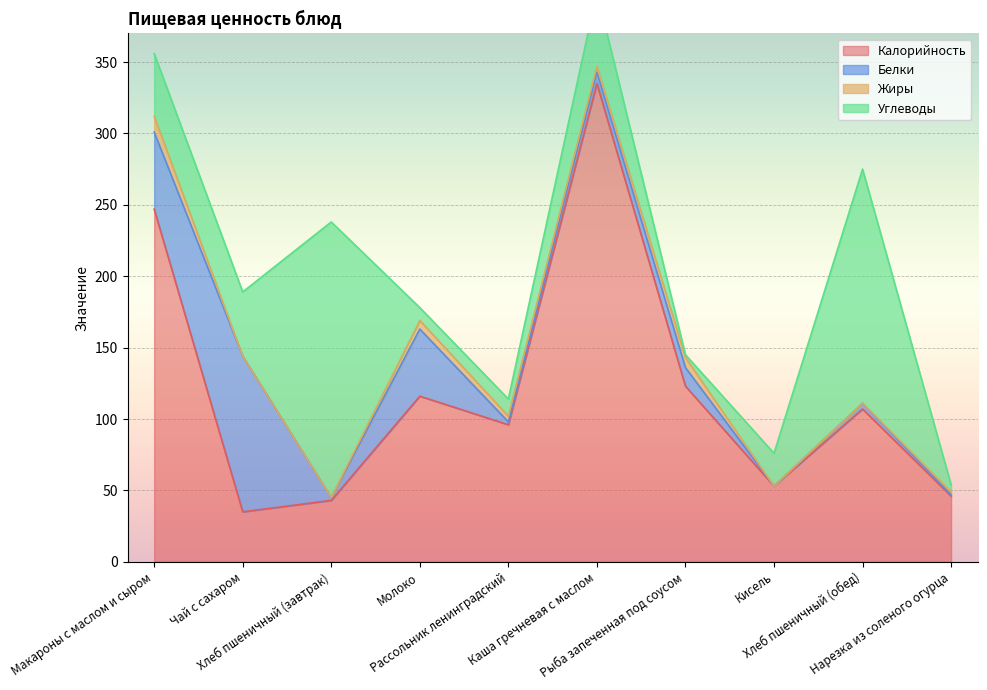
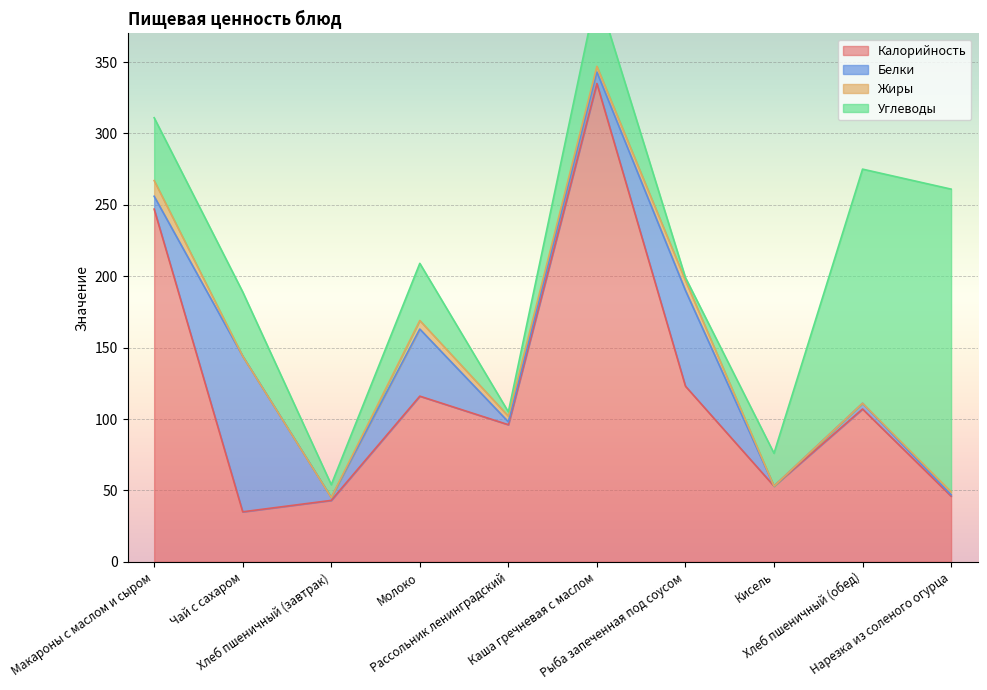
  {
    "Белки": {
-     "Макароны с маслом и сыром": 54,
+     "Макароны с маслом и сыром": 9,
      "Молоко": 47,
      "Рассольник ленинградский": 2,
      "Каша гречневая с маслом": 8,
-     "Рыба запеченная под соусом": 13
+     "Рыба запеченная под соусом": 67
    },
    "Углеводы": {
      "Макароны с маслом и сыром": 44,
      "Чай с сахаром": 45,
-     "Хлеб пшеничный (завтрак)": 193,
-     "Молоко": 9,
-     "Рассольник ленинградский": 12,
+     "Хлеб пшеничный (завтрак)": 9,
+     "Молоко": 40,
+     "Рассольник ленинградский": 3,
      "Рыба запеченная под соусом": 2,
      "Кисель": 23,
      "Хлеб пшеничный (обед)": 164,
-     "Нарезка из соленого огурца": 5
+     "Нарезка из соленого огурца": 212
    }
  }
